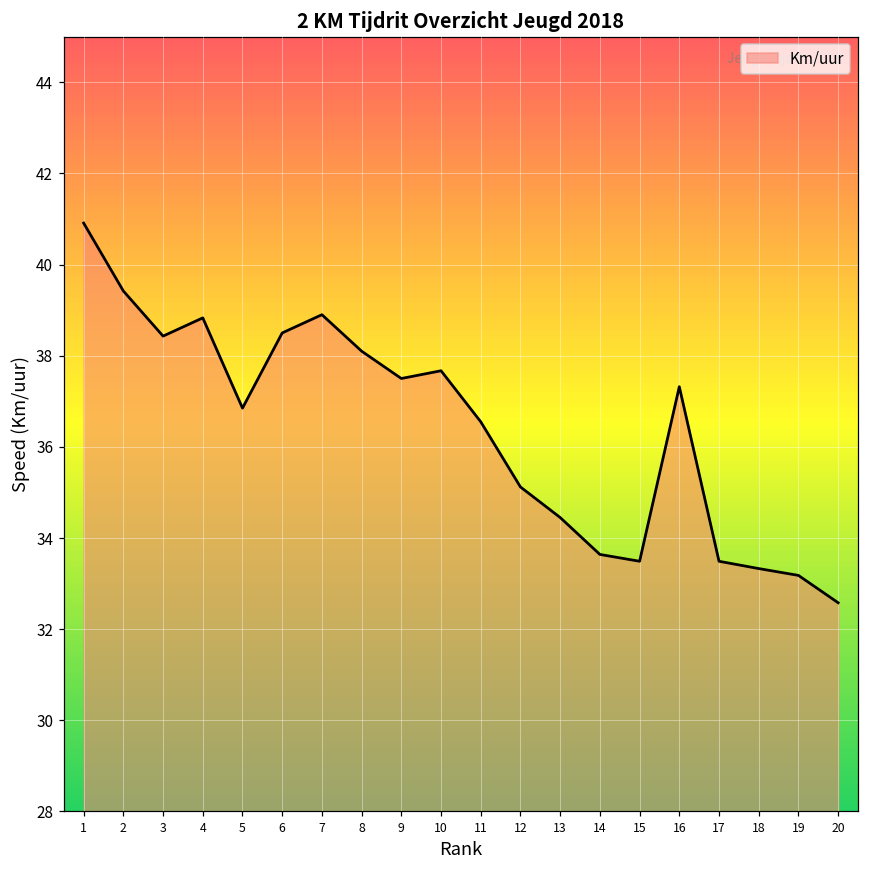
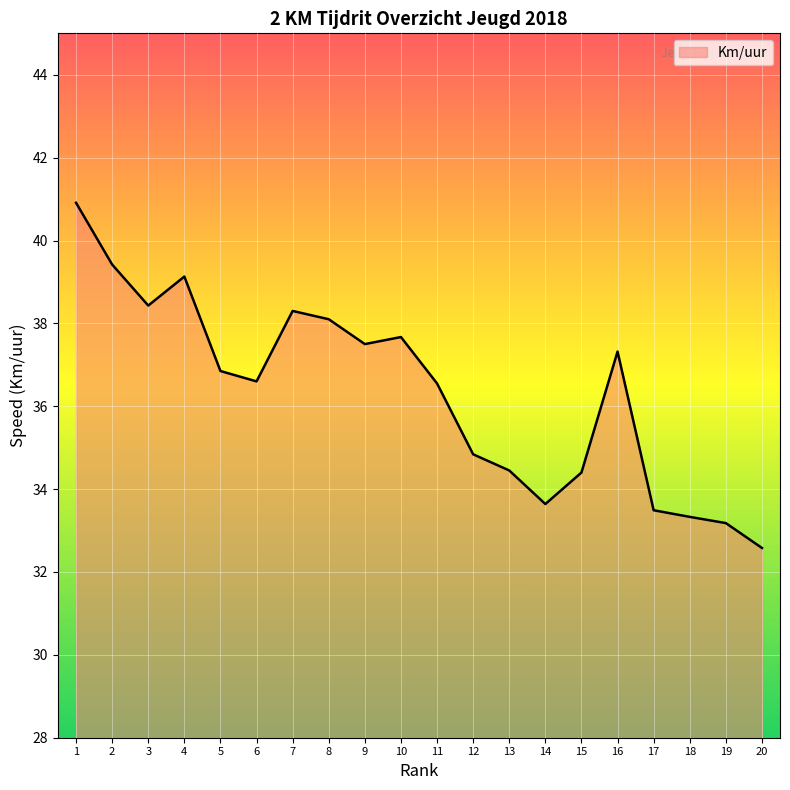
  {
    "1": 40.9,
    "2": 39.4,
    "3": 38.4,
-   "4": 38.8,
+   "4": 39.1,
    "5": 36.9,
-   "6": 38.5,
-   "7": 38.9,
+   "6": 36.6,
+   "7": 38.3,
    "8": 38.1,
    "9": 37.5,
    "10": 37.7,
    "11": 36.6,
-   "12": 35.1,
+   "12": 34.8,
    "13": 34.5,
    "14": 33.6,
-   "15": 33.5,
+   "15": 34.4,
    "16": 37.3,
    "17": 33.5,
    "18": 33.3,
    "19": 33.2,
    "20": 32.6
  }
